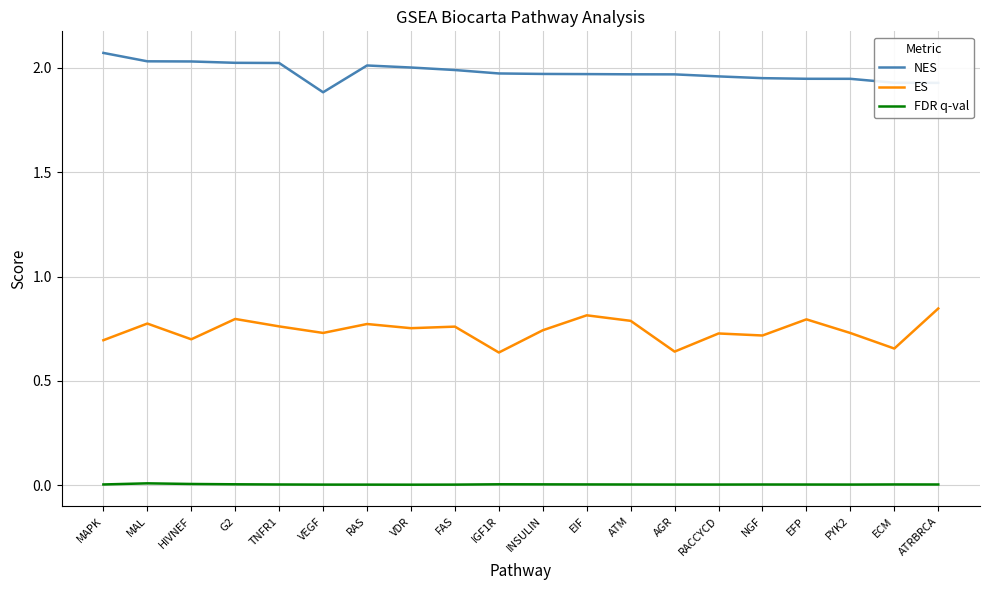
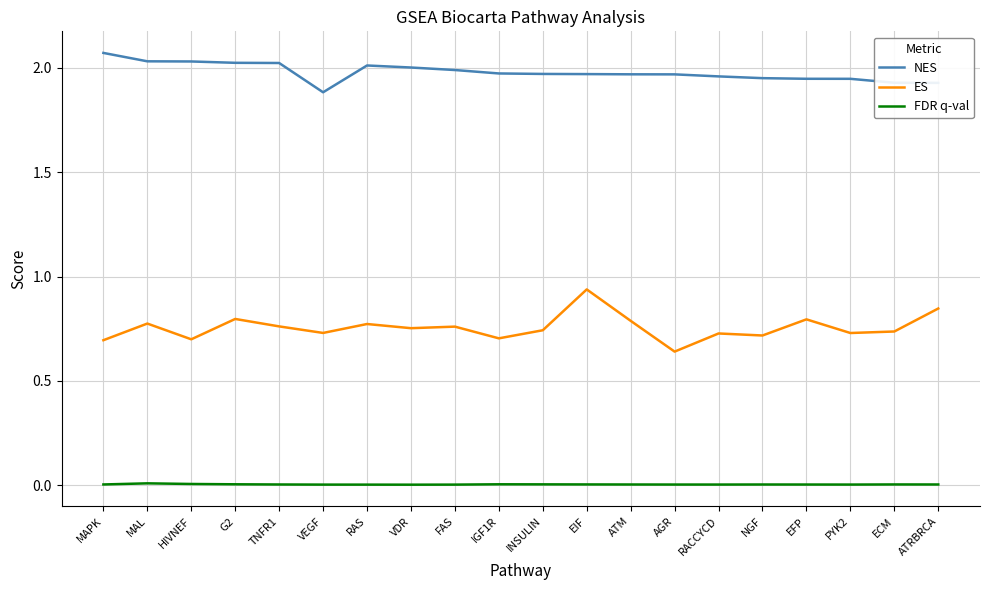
  {
    "NES": {
      "MAPK": 2.07,
      "MAL": 2.03,
      "HIVNEF": 2.03,
      "G2": 2.02,
      "TNFR1": 2.02,
      "VEGF": 1.88,
      "RAS": 2.01,
      "VDR": 2.00,
      "FAS": 1.99,
      "IGF1R": 1.97,
      "INSULIN": 1.97,
      "EIF": 1.97,
      "ATM": 1.97,
      "AGR": 1.97,
      "RACCYCD": 1.96,
      "NGF": 1.95,
      "EFP": 1.95,
      "PYK2": 1.95
    },
    "ES": {
      "MAPK": 0.70,
      "MAL": 0.78,
      "HIVNEF": 0.70,
      "G2": 0.80,
      "TNFR1": 0.76,
      "VEGF": 0.73,
      "RAS": 0.77,
      "VDR": 0.75,
      "FAS": 0.76,
-     "IGF1R": 0.64,
+     "IGF1R": 0.70,
      "INSULIN": 0.74,
-     "EIF": 0.81,
+     "EIF": 0.94,
      "ATM": 0.79,
      "AGR": 0.64,
      "RACCYCD": 0.73,
      "NGF": 0.72,
      "EFP": 0.80,
      "PYK2": 0.73,
-     "ECM": 0.66,
+     "ECM": 0.74,
      "ATRBRCA": 0.85
    },
    "FDR q-val": {
      "MAPK": 0.00,
      "MAL": 0.01,
      "HIVNEF": 0.01,
      "G2": 0.00,
      "TNFR1": 0.00,
      "VEGF": 0.00,
      "RAS": 0.00,
      "VDR": 0.00,
      "FAS": 0.00,
      "IGF1R": 0.00,
      "INSULIN": 0.00,
      "EIF": 0.00,
      "ATM": 0.00,
      "AGR": 0.00,
      "RACCYCD": 0.00,
      "NGF": 0.00,
      "EFP": 0.00,
      "PYK2": 0.00,
      "ECM": 0.00,
      "ATRBRCA": 0.00
    }
  }
